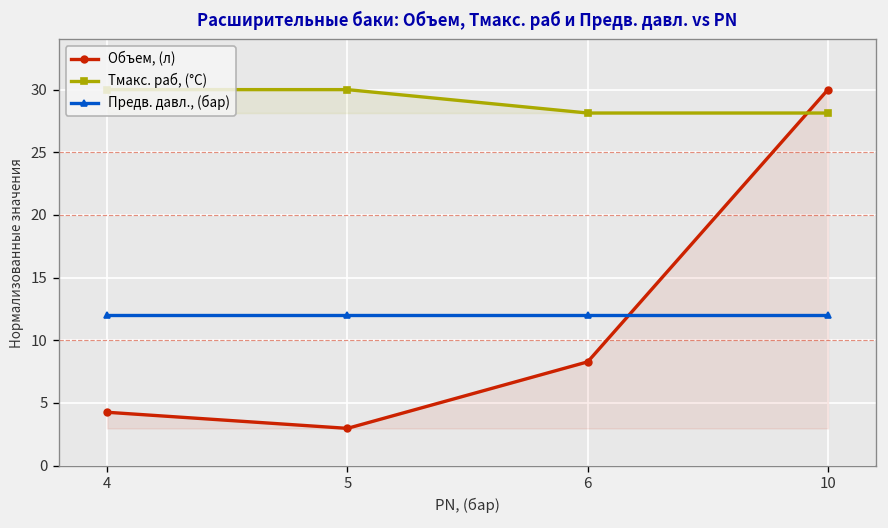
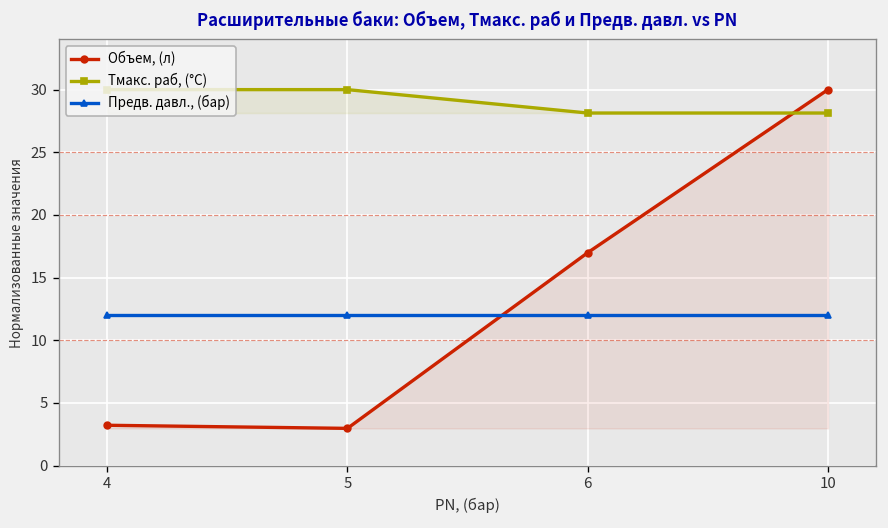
  {
    "Объем, (л)": {
-     "4": 4.3,
+     "4": 3.2,
      "5": 3.0,
-     "6": 8.3,
+     "6": 17.0,
      "10": 30.0
    },
    "Tмакс. раб, (°C)": {
      "5": 30.0,
      "6": 28.1,
      "10": 28.1
    },
    "Предв. давл., (бар)": {
      "4": 12.0,
      "5": 12.0,
      "6": 12.0,
      "10": 12.0
    }
  }
